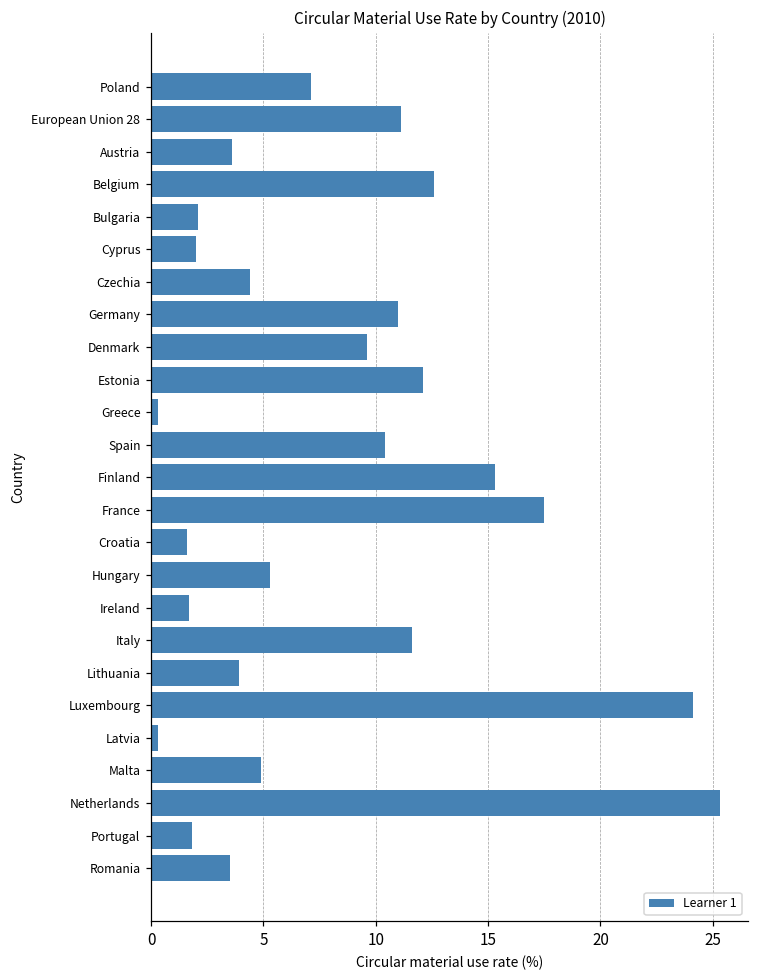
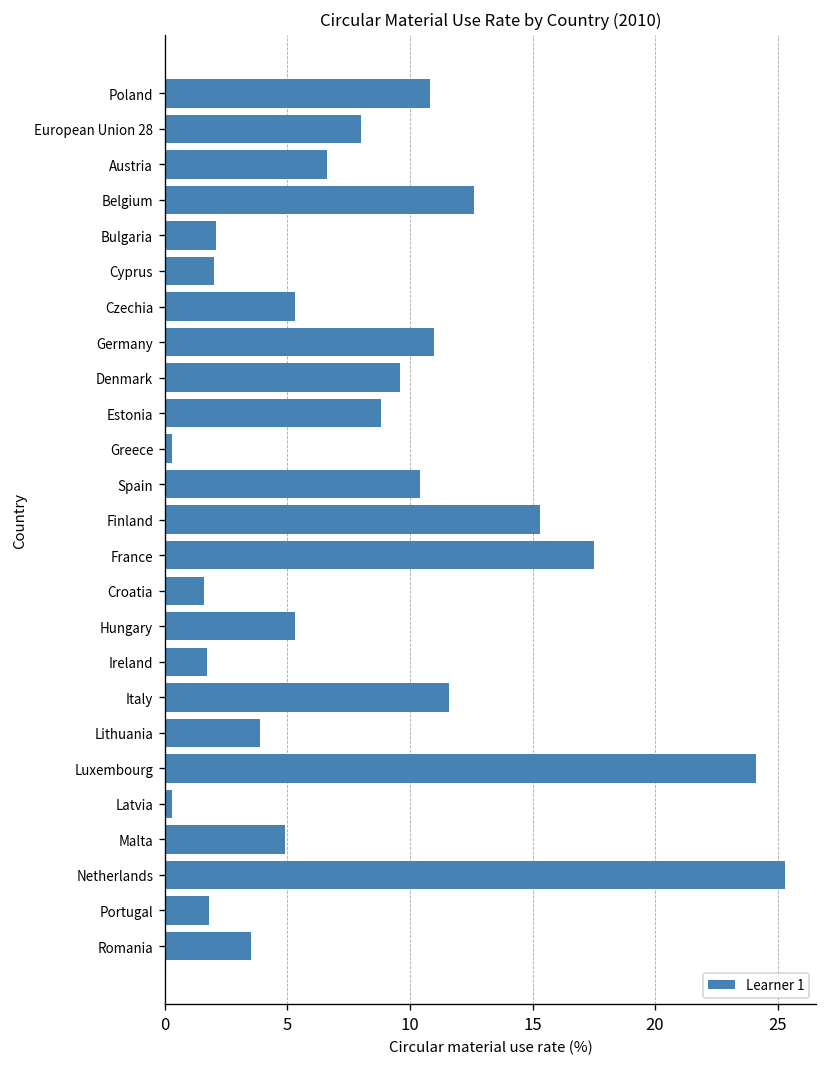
  {
-   "Poland": 7.1,
-   "European Union 28": 11.1,
-   "Austria": 3.6,
+   "Poland": 10.8,
+   "European Union 28": 8.0,
+   "Austria": 6.6,
    "Belgium": 12.6,
    "Bulgaria": 2.1,
    "Cyprus": 2.0,
-   "Czechia": 4.4,
+   "Czechia": 5.3,
    "Germany": 11.0,
    "Denmark": 9.6,
-   "Estonia": 12.1,
+   "Estonia": 8.8,
    "Greece": 0.3,
    "Spain": 10.4,
    "Finland": 15.3,
    "France": 17.5,
    "Croatia": 1.6,
    "Hungary": 5.3,
    "Ireland": 1.7,
    "Italy": 11.6,
    "Lithuania": 3.9,
    "Luxembourg": 24.1,
    "Latvia": 0.3,
    "Malta": 4.9,
    "Netherlands": 25.3,
    "Portugal": 1.8,
    "Romania": 3.5
  }
